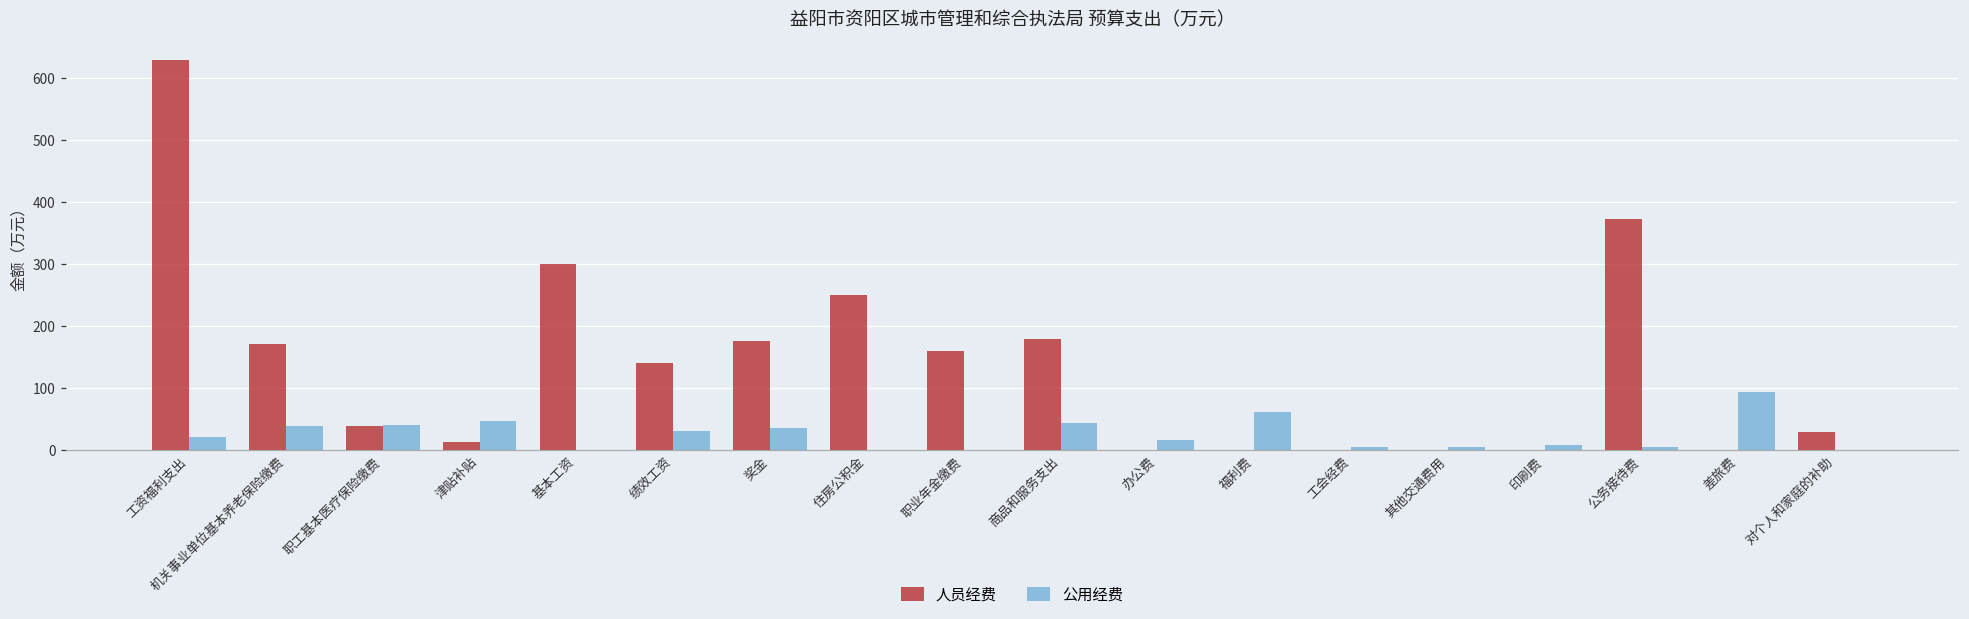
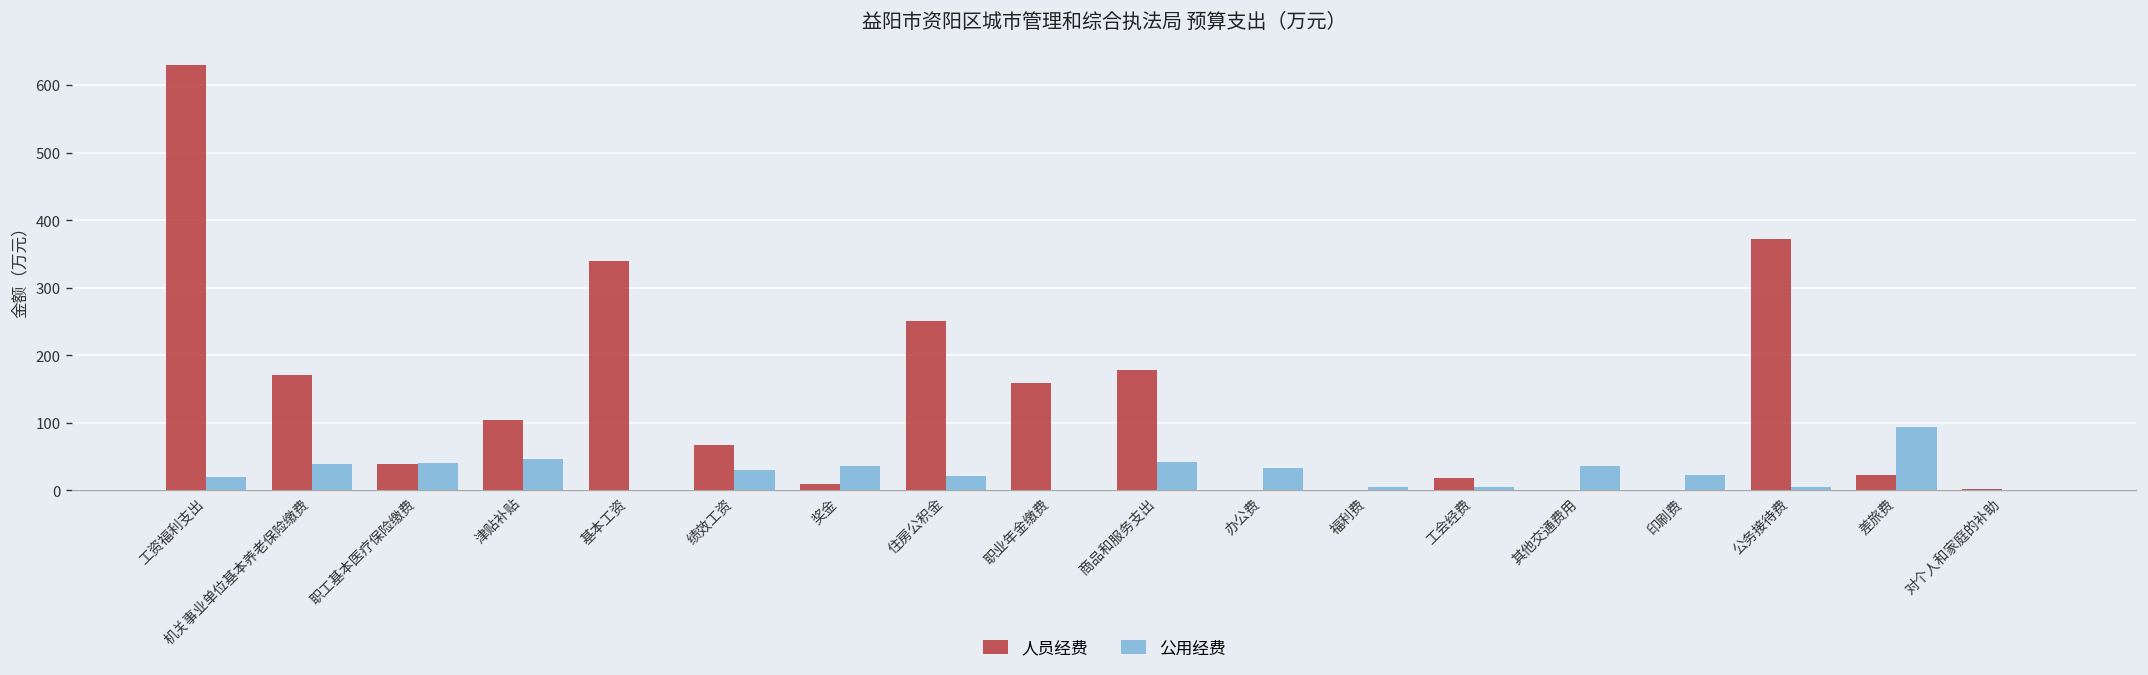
  {
    "人员经费": {
      "工资福利支出": 630,
      "机关事业单位基本养老保险缴费": 170,
      "职工基本医疗保险缴费": 40,
-     "津贴补贴": 10,
-     "基本工资": 300,
-     "绩效工资": 140,
-     "奖金": 180,
+     "津贴补贴": 100,
+     "基本工资": 340,
+     "绩效工资": 70,
+     "奖金": 10,
      "住房公积金": 250,
      "职业年金缴费": 160,
      "商品和服务支出": 180,
      "办公费": 0,
      "福利费": 0,
-     "工会经费": 0,
+     "工会经费": 20,
      "其他交通费用": 0,
      "印刷费": 0,
      "公务接待费": 370,
-     "差旅费": 0,
-     "对个人和家庭的补助": 30
+     "差旅费": 20,
+     "对个人和家庭的补助": 0
    },
    "公用经费": {
      "工资福利支出": 20,
      "机关事业单位基本养老保险缴费": 40,
      "职工基本医疗保险缴费": 40,
      "津贴补贴": 50,
      "基本工资": 0,
      "绩效工资": 30,
      "奖金": 40,
-     "住房公积金": 0,
+     "住房公积金": 20,
      "职业年金缴费": 0,
      "商品和服务支出": 40,
-     "办公费": 20,
-     "福利费": 60,
+     "办公费": 30,
+     "福利费": 10,
      "工会经费": 10,
-     "其他交通费用": 0,
-     "印刷费": 10,
+     "其他交通费用": 40,
+     "印刷费": 20,
      "公务接待费": 10,
      "差旅费": 90,
      "对个人和家庭的补助": 0
    }
  }
